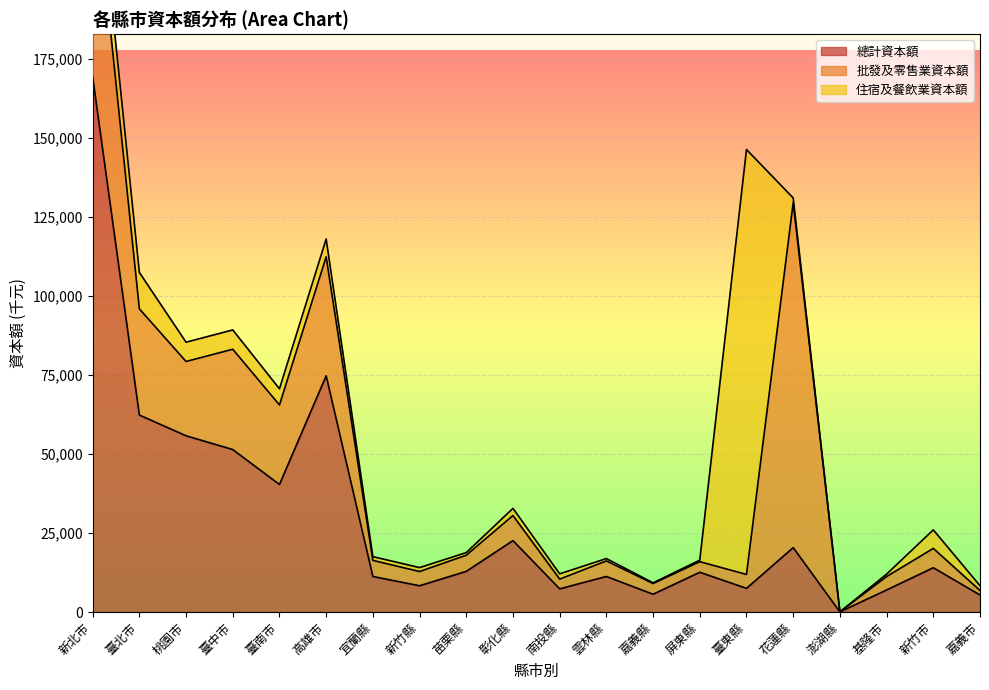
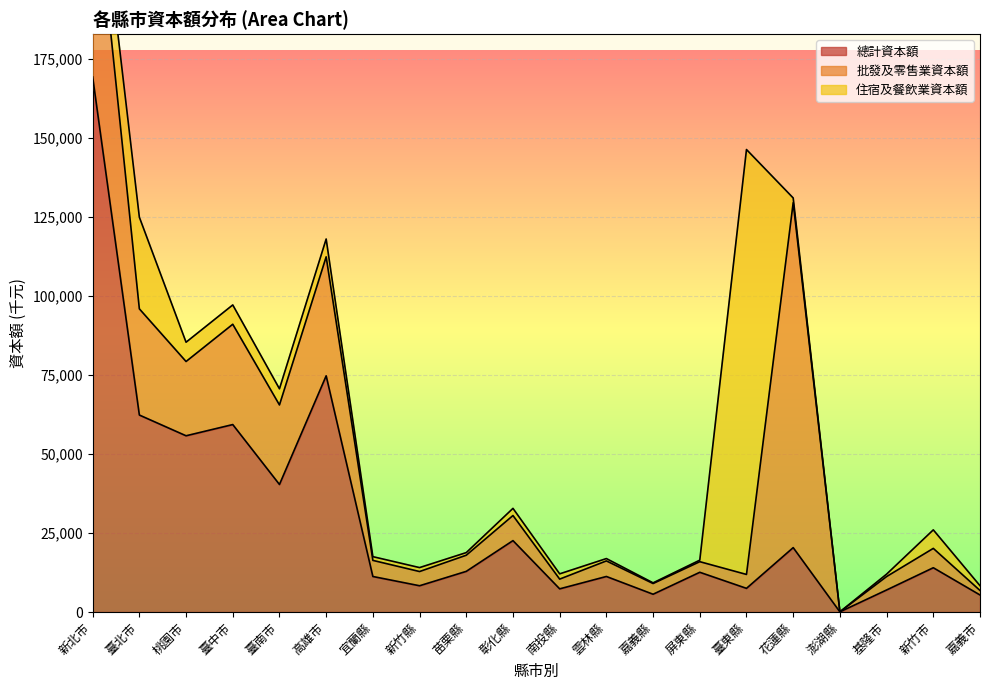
  {
    "總計資本額": {
      "新北市": "169,000",
      "臺北市": "62,000",
      "桃園市": "56,000",
-     "臺中市": "51,000",
+     "臺中市": "59,000",
      "臺南市": "40,000",
      "高雄市": "75,000",
      "宜蘭縣": "11,000",
      "新竹縣": "8,000",
      "苗栗縣": "13,000",
      "彰化縣": "23,000",
      "南投縣": "7,000",
      "雲林縣": "11,000",
      "嘉義縣": "6,000",
      "屏東縣": "13,000",
      "臺東縣": "7,000",
      "花蓮縣": "20,000",
      "基隆市": "7,000",
      "新竹市": "14,000",
      "嘉義市": "5,000"
    },
    "批發及零售業資本額": {
      "臺北市": "34,000",
      "桃園市": "23,000",
      "臺中市": "32,000",
      "臺南市": "25,000",
      "高雄市": "38,000",
      "宜蘭縣": "5,000",
      "新竹縣": "4,000",
      "苗栗縣": "5,000",
      "彰化縣": "8,000",
      "南投縣": "3,000",
      "臺東縣": "4,000",
      "花蓮縣": "109,000",
      "新竹市": "6,000",
      "嘉義市": "1,000"
    },
    "住宿及餐飲業資本額": {
-     "臺北市": "12,000",
+     "臺北市": "29,000",
      "桃園市": "6,000",
      "臺中市": "6,000",
      "臺南市": "5,000",
      "高雄市": "6,000",
      "宜蘭縣": "1,000",
      "新竹縣": "1,000",
      "苗栗縣": "1,000",
      "彰化縣": "2,000",
      "南投縣": "2,000",
      "臺東縣": "134,000",
      "花蓮縣": "2,000",
      "新竹市": "6,000",
      "嘉義市": "2,000"
    }
  }
